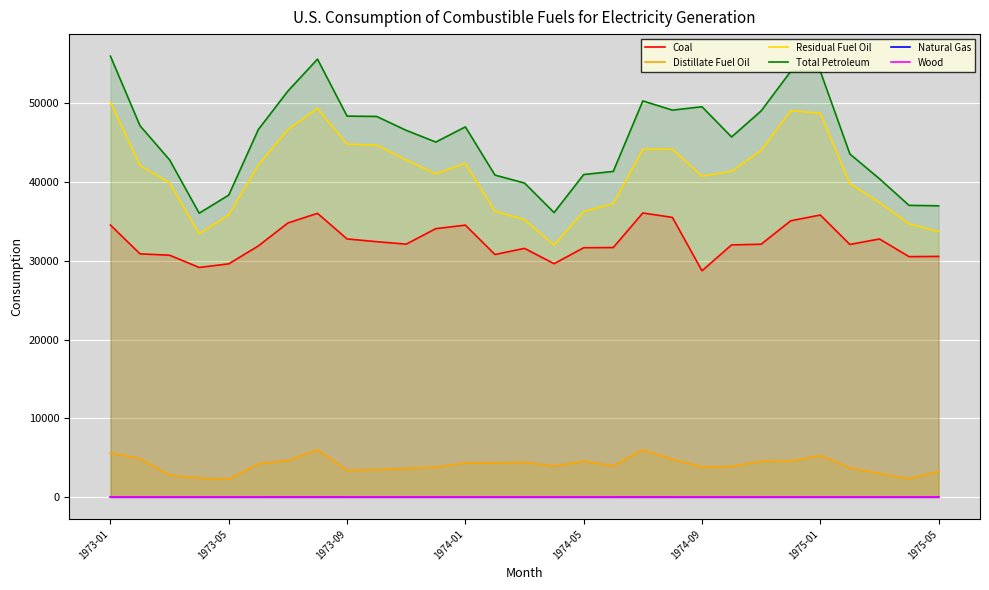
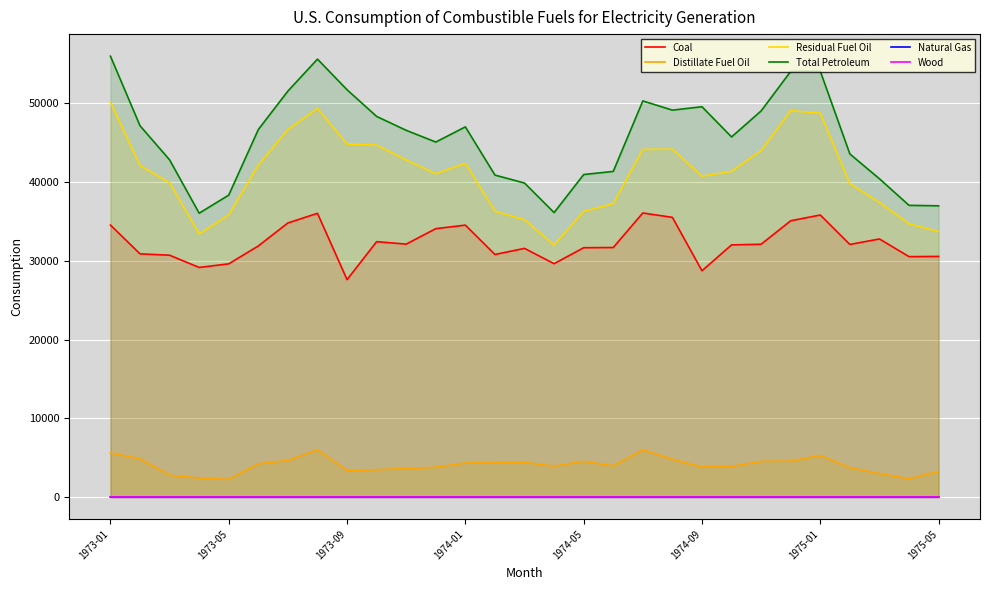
  {
    "Coal": {
      "1973-01": 35000,
      "1973-05": 30000,
-     "1973-09": 33000,
+     "1973-09": 28000,
      "1974-01": 35000,
      "1974-05": 32000,
      "1974-09": 29000,
      "1975-01": 36000,
      "1975-05": 31000
    },
    "Total Petroleum": {
      "1973-01": 56000,
      "1973-05": 38000,
-     "1973-09": 48000,
+     "1973-09": 52000,
      "1974-01": 47000,
      "1974-05": 41000,
      "1974-09": 50000,
      "1975-05": 37000
    },
    "Wood": {
      "1973-01": 0,
      "1973-05": 0,
      "1973-09": 0,
      "1974-01": 0,
      "1974-05": 0,
      "1974-09": 0,
      "1975-01": 0,
      "1975-05": 0
    }
  }
